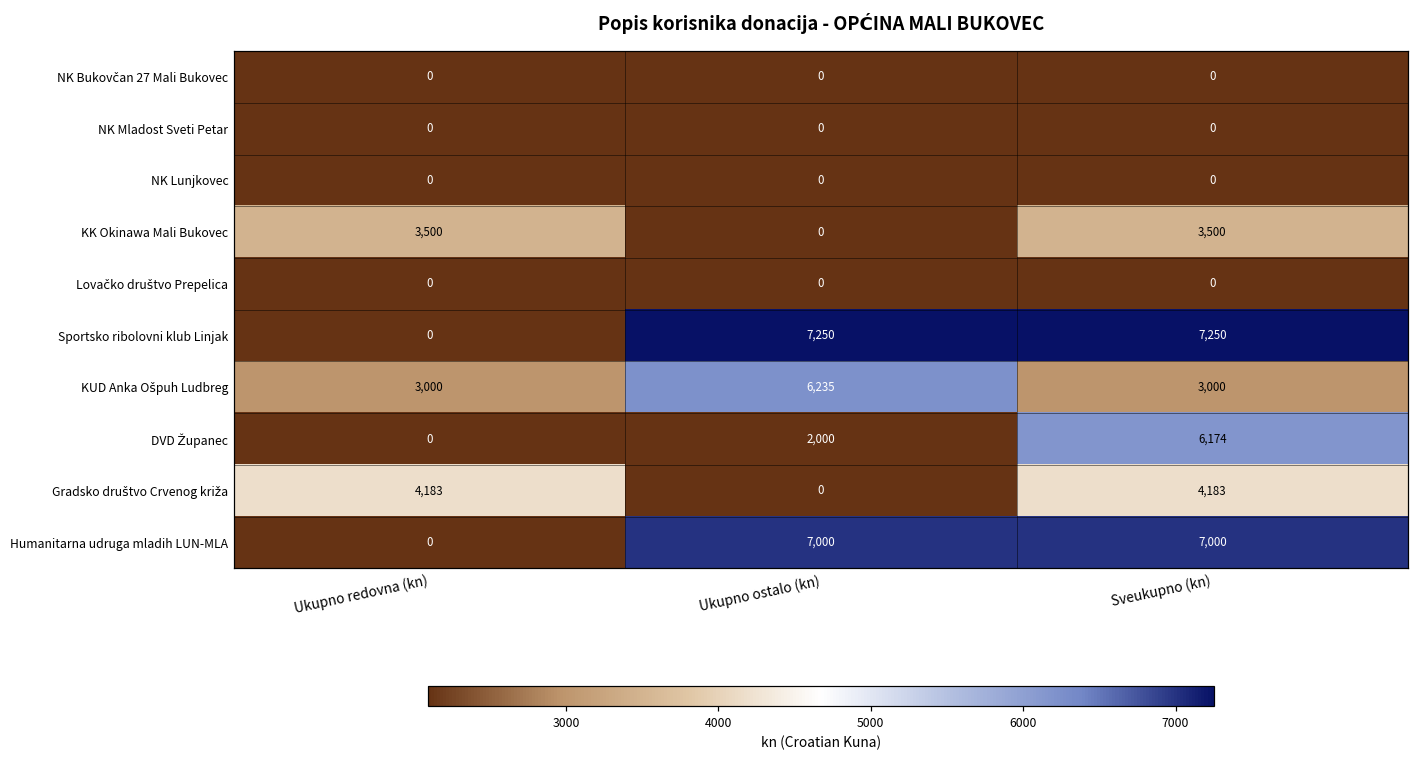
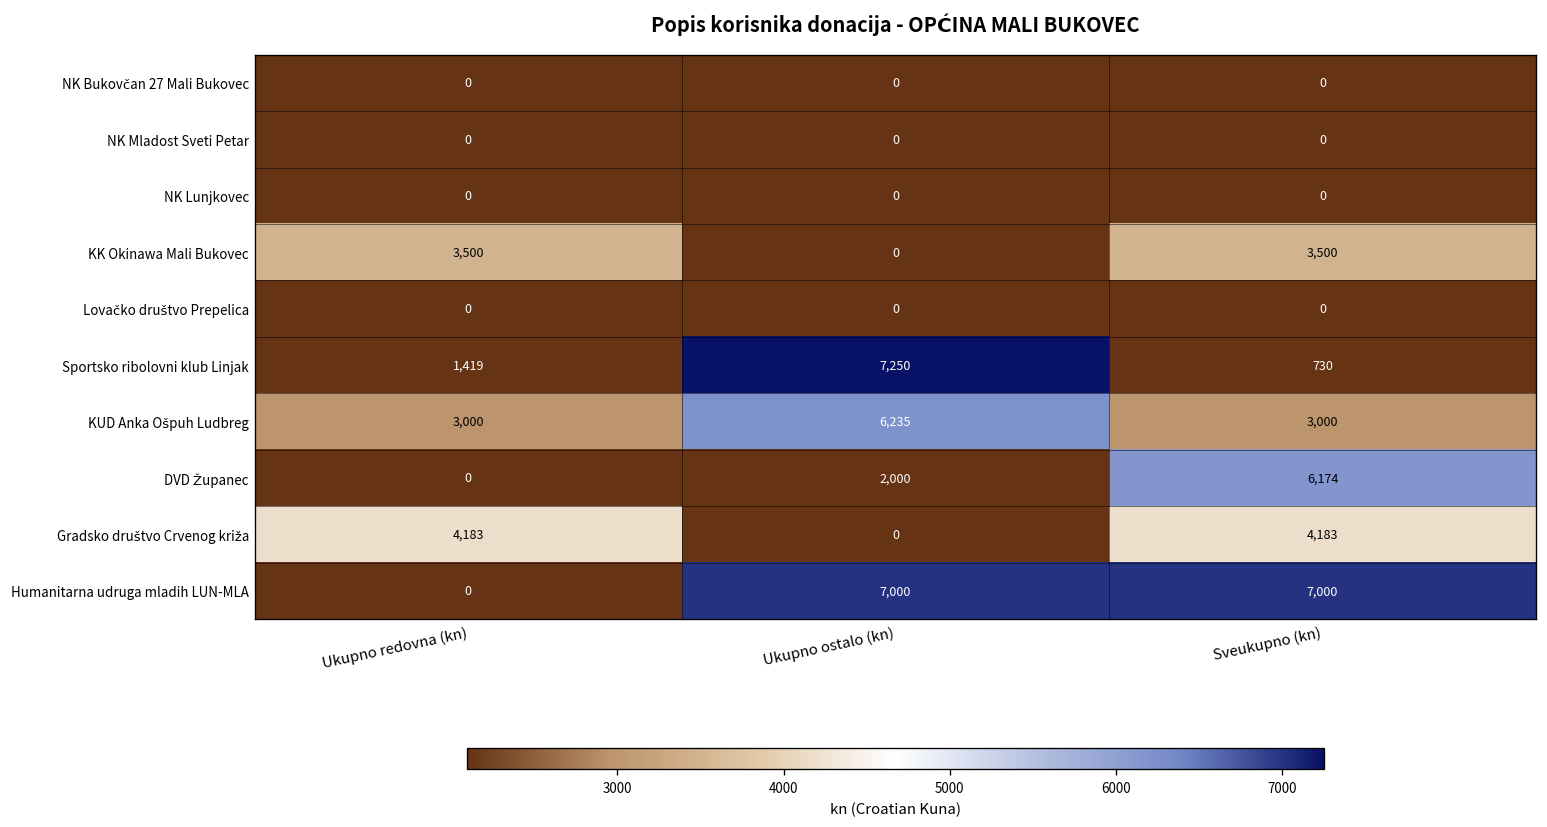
  {
    "NK Bukovčan 27 Mali Bukovec": {
      "Ukupno redovna (kn)": "0",
      "Ukupno ostalo (kn)": "0",
      "Sveukupno (kn)": "0"
    },
    "NK Mladost Sveti Petar": {
      "Ukupno redovna (kn)": "0",
      "Ukupno ostalo (kn)": "0",
      "Sveukupno (kn)": "0"
    },
    "NK Lunjkovec": {
      "Ukupno redovna (kn)": "0",
      "Ukupno ostalo (kn)": "0",
      "Sveukupno (kn)": "0"
    },
    "KK Okinawa Mali Bukovec": {
      "Ukupno redovna (kn)": "3,500",
      "Ukupno ostalo (kn)": "0",
      "Sveukupno (kn)": "3,500"
    },
    "Lovačko društvo Prepelica": {
      "Ukupno redovna (kn)": "0",
      "Ukupno ostalo (kn)": "0",
      "Sveukupno (kn)": "0"
    },
    "Sportsko ribolovni klub Linjak": {
-     "Ukupno redovna (kn)": "0",
+     "Ukupno redovna (kn)": "1,419",
      "Ukupno ostalo (kn)": "7,250",
-     "Sveukupno (kn)": "7,250"
+     "Sveukupno (kn)": "730"
    },
    "KUD Anka Ošpuh Ludbreg": {
      "Ukupno redovna (kn)": "3,000",
      "Ukupno ostalo (kn)": "6,235",
      "Sveukupno (kn)": "3,000"
    },
    "DVD Županec": {
      "Ukupno redovna (kn)": "0",
      "Ukupno ostalo (kn)": "2,000",
      "Sveukupno (kn)": "6,174"
    },
    "Gradsko društvo Crvenog križa": {
      "Ukupno redovna (kn)": "4,183",
      "Ukupno ostalo (kn)": "0",
      "Sveukupno (kn)": "4,183"
    },
    "Humanitarna udruga mladih LUN-MLA": {
      "Ukupno redovna (kn)": "0",
      "Ukupno ostalo (kn)": "7,000",
      "Sveukupno (kn)": "7,000"
    }
  }
